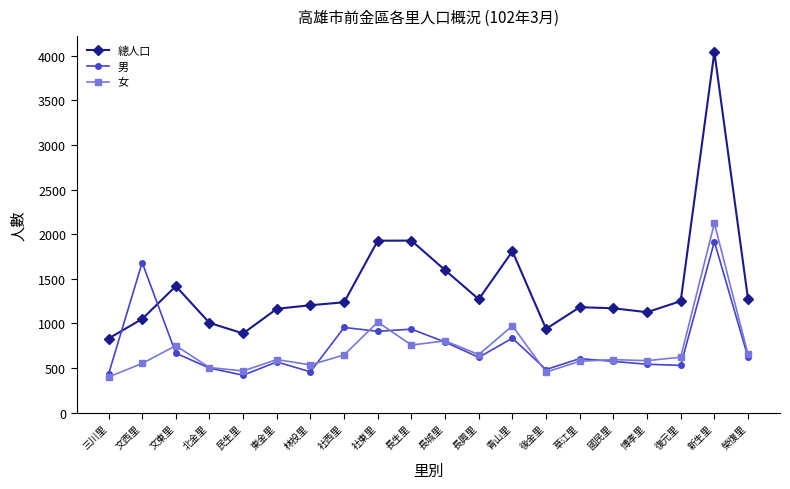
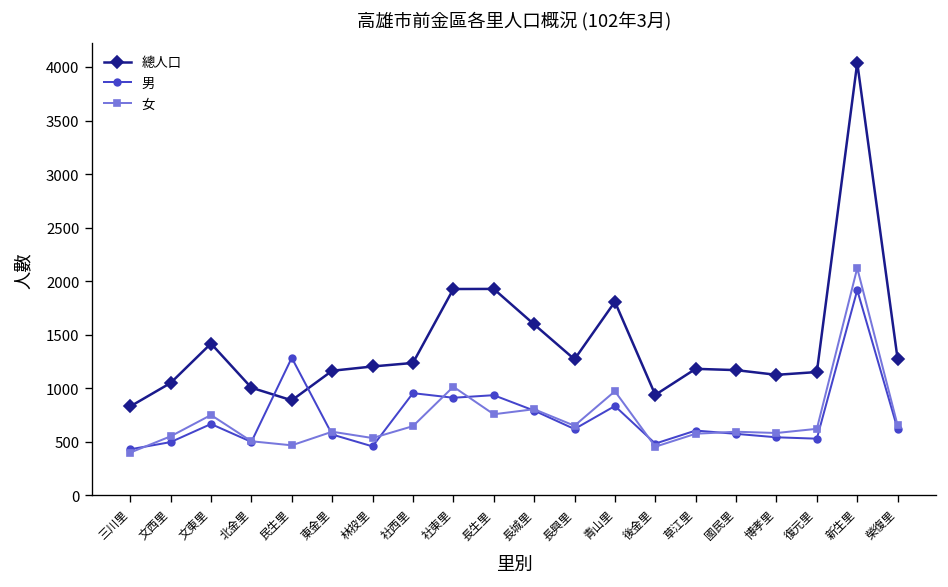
  {
    "總人口": {
      "三川里": 800,
      "文西里": 1100,
      "文東里": 1400,
      "北金里": 1000,
      "民生里": 900,
      "東金里": 1200,
      "林投里": 1200,
      "社西里": 1200,
      "社東里": 1900,
      "長生里": 1900,
      "長城里": 1600,
      "長興里": 1300,
      "青山里": 1800,
      "後金里": 900,
      "草江里": 1200,
      "國民里": 1200,
      "博孝里": 1100,
-     "復元里": 1300,
+     "復元里": 1200,
      "新生里": 4000,
      "榮復里": 1300
    },
    "男": {
      "三川里": 400,
-     "文西里": 1700,
+     "文西里": 500,
      "文東里": 700,
-     "民生里": 400,
+     "民生里": 1300,
      "林投里": 500,
      "社西里": 1000,
      "社東里": 900,
      "長生里": 900,
      "長興里": 600,
      "青山里": 800,
      "後金里": 500,
      "草江里": 600,
      "博孝里": 500,
      "復元里": 500,
      "新生里": 1900,
      "榮復里": 600
    },
    "女": {
      "三川里": 400,
      "文西里": 600,
      "文東里": 800,
      "民生里": 500,
      "林投里": 500,
      "社西里": 600,
      "社東里": 1000,
      "長生里": 800,
      "長興里": 700,
      "青山里": 1000,
      "後金里": 500,
      "草江里": 600,
      "博孝里": 600,
      "復元里": 600,
      "新生里": 2100,
      "榮復里": 700
    }
  }
